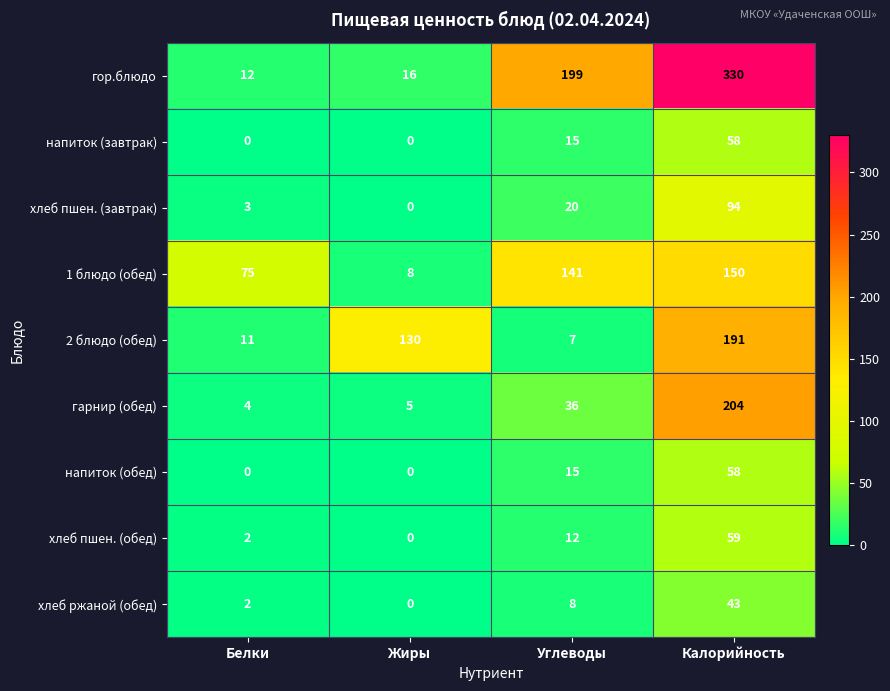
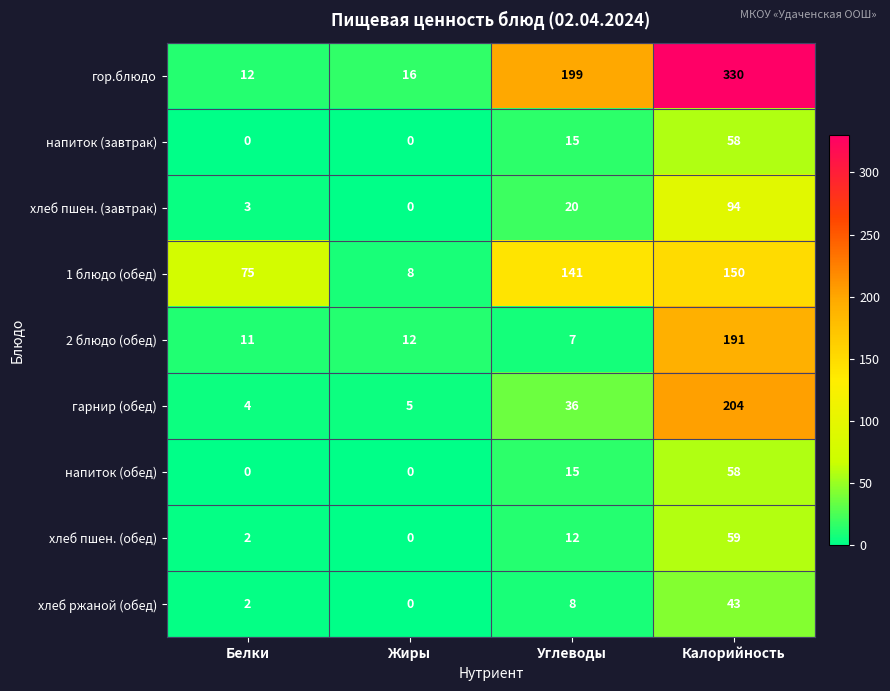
  {
    "гор.блюдо": {
      "Белки": 12,
      "Жиры": 16,
      "Углеводы": 199,
      "Калорийность": 330
    },
    "напиток (завтрак)": {
      "Белки": 0,
      "Жиры": 0,
      "Углеводы": 15,
      "Калорийность": 58
    },
    "хлеб пшен. (завтрак)": {
      "Белки": 3,
      "Жиры": 0,
      "Углеводы": 20,
      "Калорийность": 94
    },
    "1 блюдо (обед)": {
      "Белки": 75,
      "Жиры": 8,
      "Углеводы": 141,
      "Калорийность": 150
    },
    "2 блюдо (обед)": {
      "Белки": 11,
-     "Жиры": 130,
+     "Жиры": 12,
      "Углеводы": 7,
      "Калорийность": 191
    },
    "гарнир (обед)": {
      "Белки": 4,
      "Жиры": 5,
      "Углеводы": 36,
      "Калорийность": 204
    },
    "напиток (обед)": {
      "Белки": 0,
      "Жиры": 0,
      "Углеводы": 15,
      "Калорийность": 58
    },
    "хлеб пшен. (обед)": {
      "Белки": 2,
      "Жиры": 0,
      "Углеводы": 12,
      "Калорийность": 59
    },
    "хлеб ржаной (обед)": {
      "Белки": 2,
      "Жиры": 0,
      "Углеводы": 8,
      "Калорийность": 43
    }
  }
